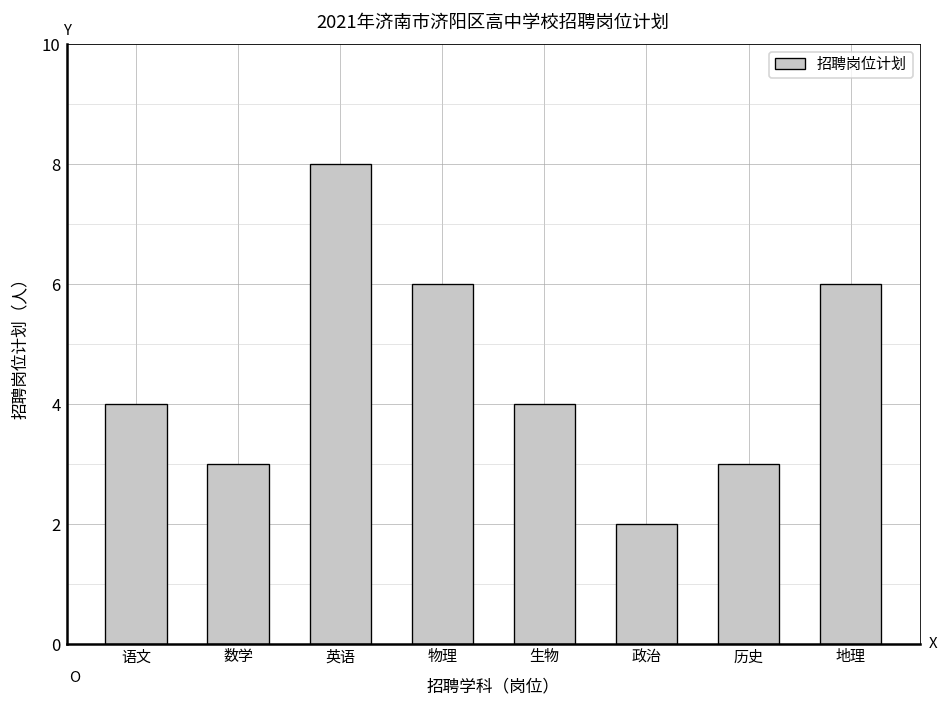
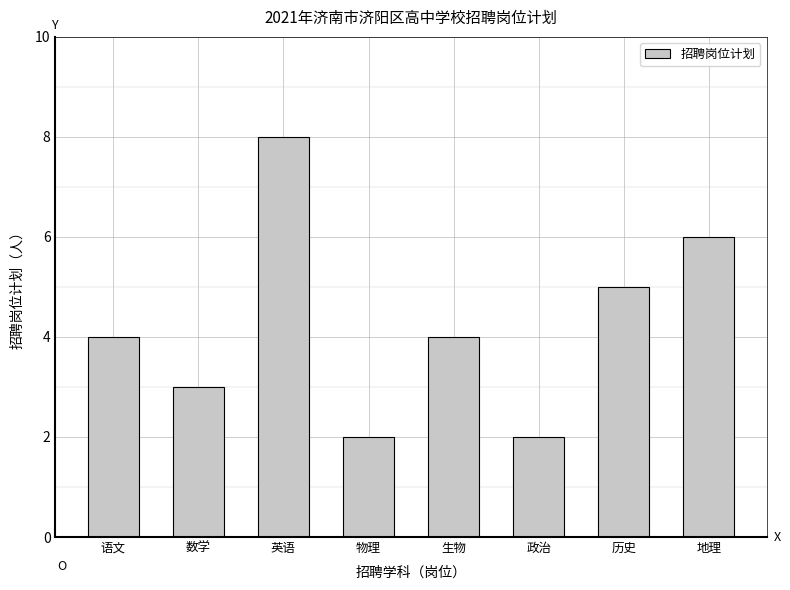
  {
    "语文": 4,
    "数学": 3,
    "英语": 8,
-   "物理": 6,
+   "物理": 2,
    "生物": 4,
    "政治": 2,
-   "历史": 3,
+   "历史": 5,
    "地理": 6
  }
